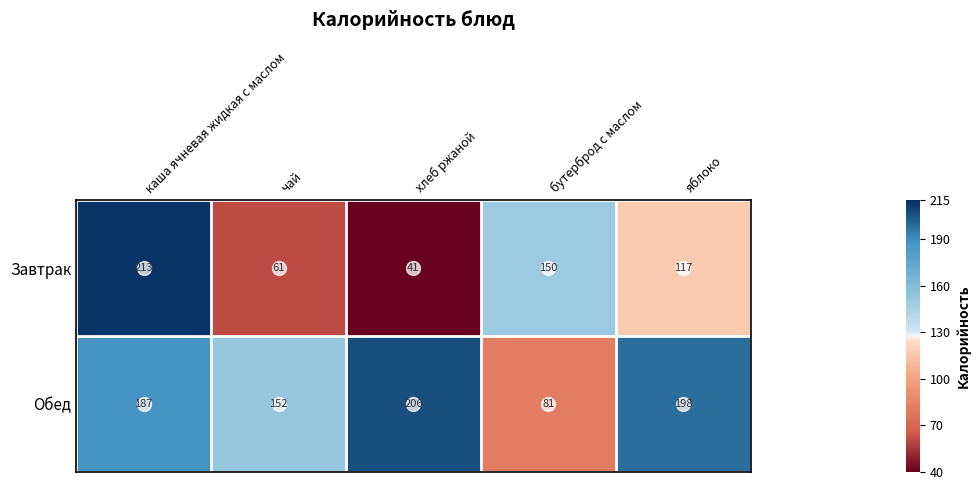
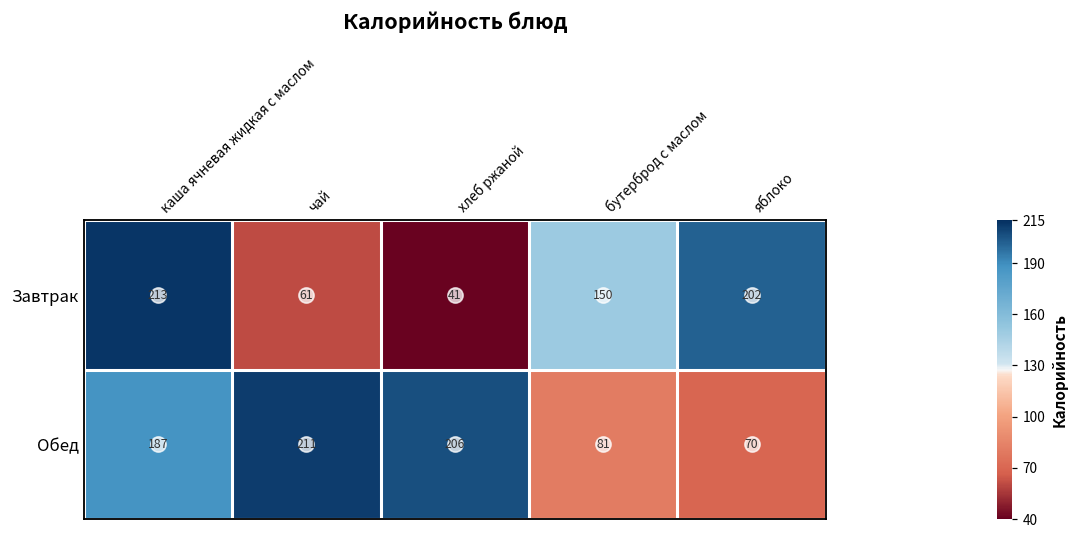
  {
    "Завтрак": {
-     "яблоко": 117
+     "яблоко": 202
    },
    "Обед": {
-     "чай": 152,
-     "яблоко": 198
+     "чай": 211,
+     "яблоко": 70
    }
  }
